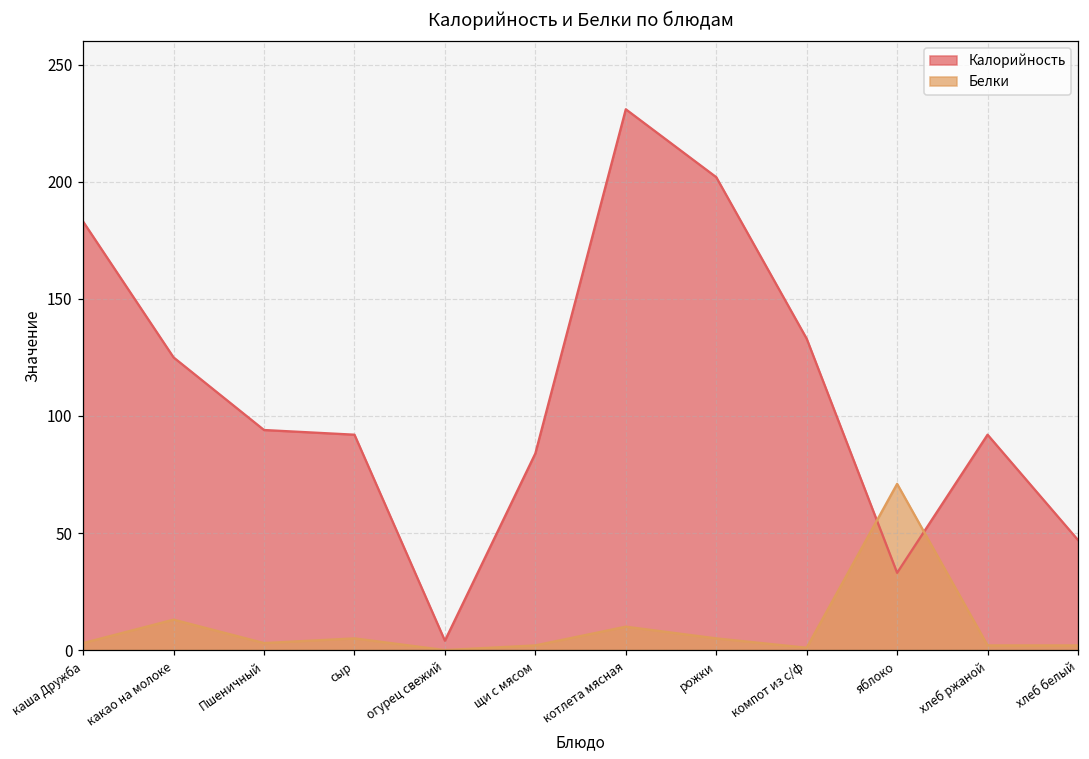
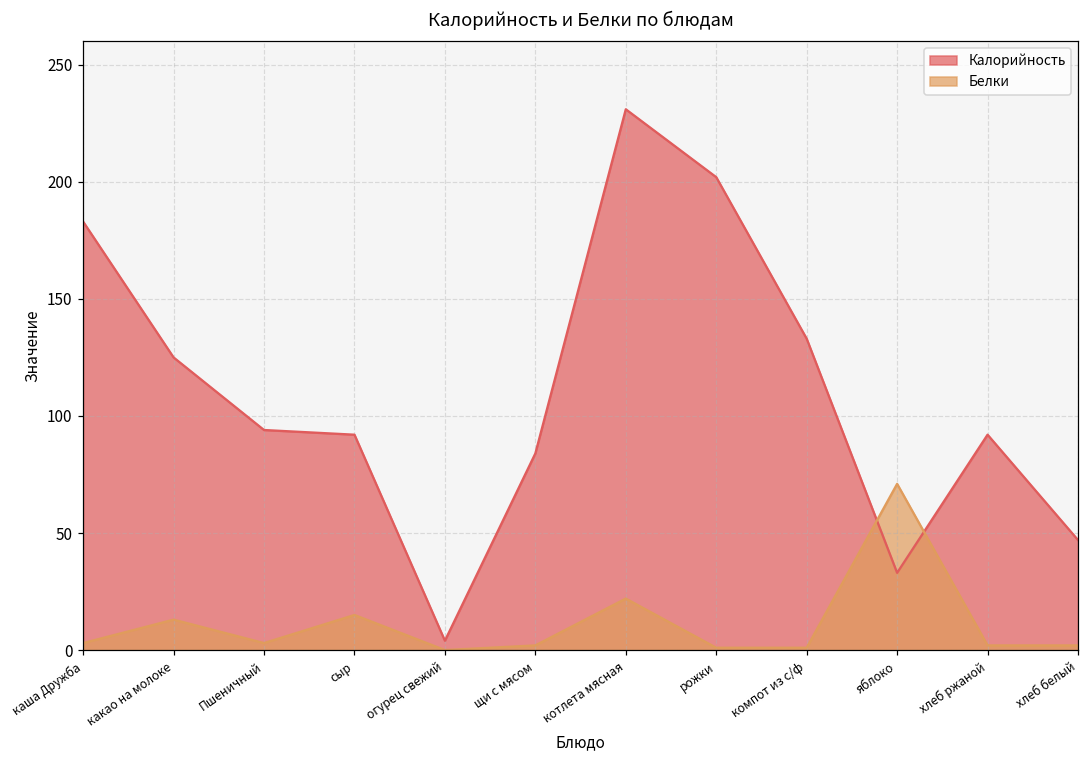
  {
    "Калорийность": {
      "каша Дружба": 183,
      "какао на молоке": 125,
      "Пшеничный": 94,
      "сыр": 92,
      "огурец свежий": 4,
      "щи с мясом": 84,
      "котлета мясная": 231,
      "рожки": 202,
      "компот из с/ф": 133,
      "яблоко": 33,
      "хлеб ржаной": 92,
      "хлеб белый": 47
    },
    "Белки": {
      "каша Дружба": 3,
      "какао на молоке": 13,
      "Пшеничный": 3,
-     "сыр": 5,
+     "сыр": 15,
      "огурец свежий": 0,
      "щи с мясом": 2,
-     "котлета мясная": 10,
-     "рожки": 5,
+     "котлета мясная": 22,
+     "рожки": 1,
      "компот из с/ф": 1,
      "яблоко": 71,
      "хлеб ржаной": 2,
      "хлеб белый": 2
    }
  }
